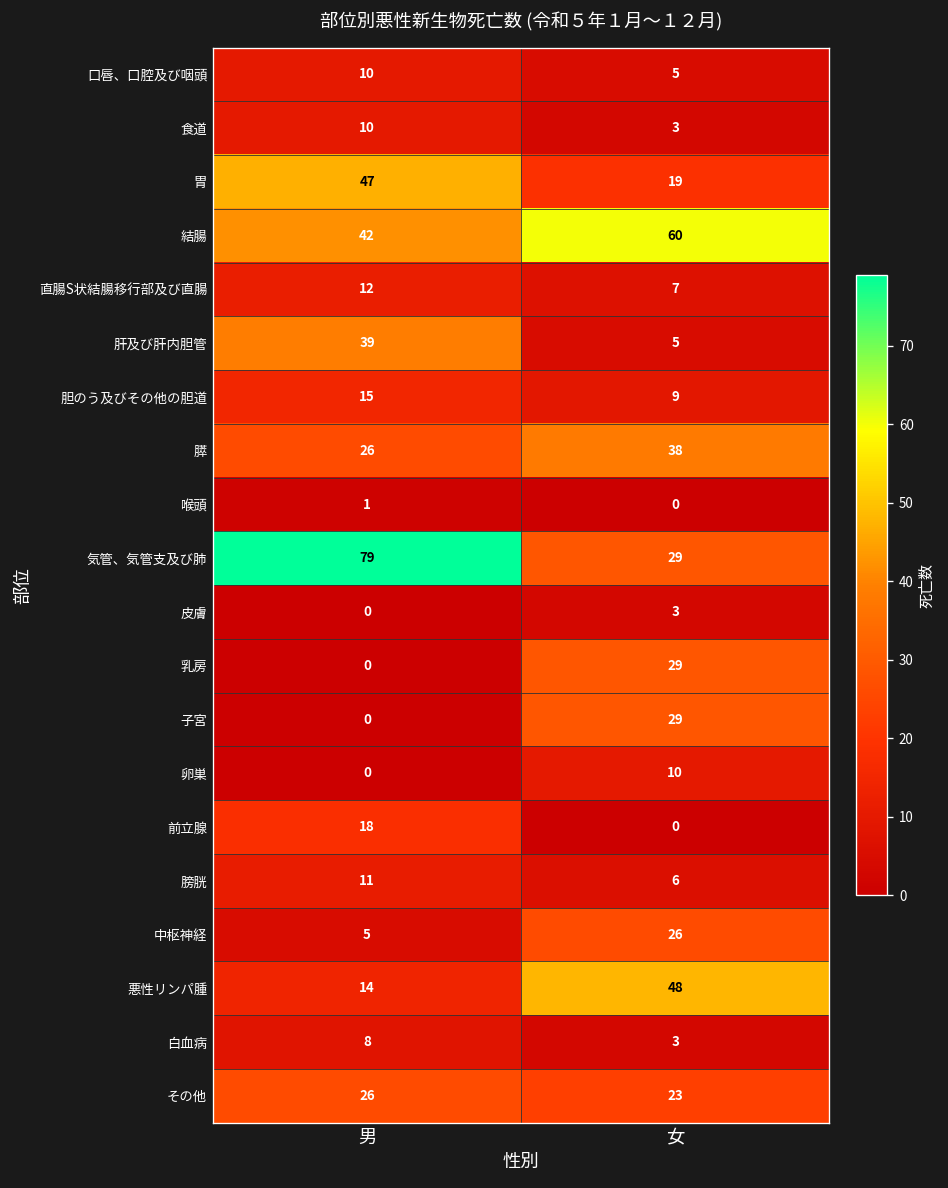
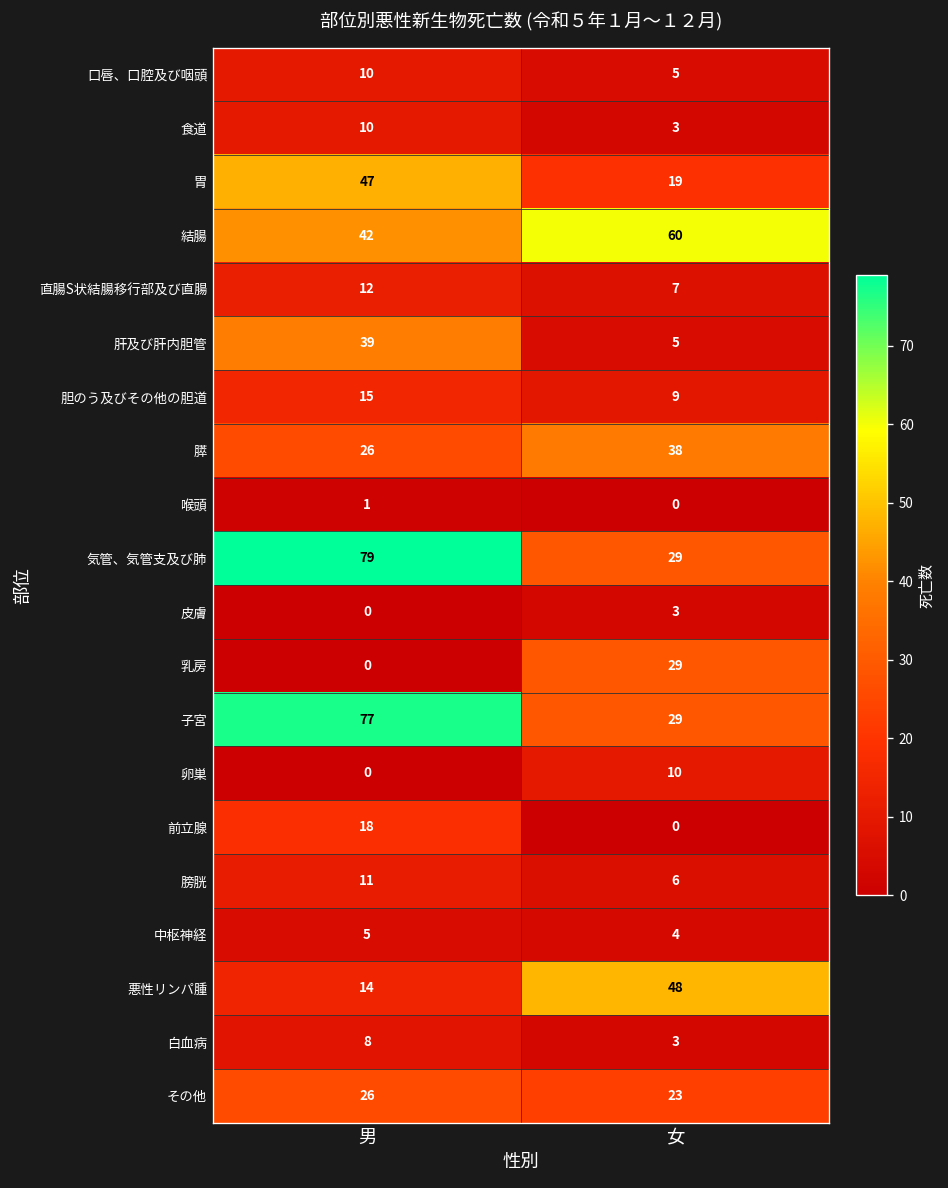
  {
    "口唇、口腔及び咽頭": {
      "男": 10,
      "女": 5
    },
    "食道": {
      "男": 10,
      "女": 3
    },
    "胃": {
      "男": 47,
      "女": 19
    },
    "結腸": {
      "男": 42,
      "女": 60
    },
    "直腸S状結腸移行部及び直腸": {
      "男": 12,
      "女": 7
    },
    "肝及び肝内胆管": {
      "男": 39,
      "女": 5
    },
    "胆のう及びその他の胆道": {
      "男": 15,
      "女": 9
    },
    "膵": {
      "男": 26,
      "女": 38
    },
    "喉頭": {
      "男": 1,
      "女": 0
    },
    "気管、気管支及び肺": {
      "男": 79,
      "女": 29
    },
    "皮膚": {
      "男": 0,
      "女": 3
    },
    "乳房": {
      "男": 0,
      "女": 29
    },
    "子宮": {
-     "男": 0,
+     "男": 77,
      "女": 29
    },
    "卵巣": {
      "男": 0,
      "女": 10
    },
    "前立腺": {
      "男": 18,
      "女": 0
    },
    "膀胱": {
      "男": 11,
      "女": 6
    },
    "中枢神経": {
      "男": 5,
-     "女": 26
+     "女": 4
    },
    "悪性リンパ腫": {
      "男": 14,
      "女": 48
    },
    "白血病": {
      "男": 8,
      "女": 3
    },
    "その他": {
      "男": 26,
      "女": 23
    }
  }
